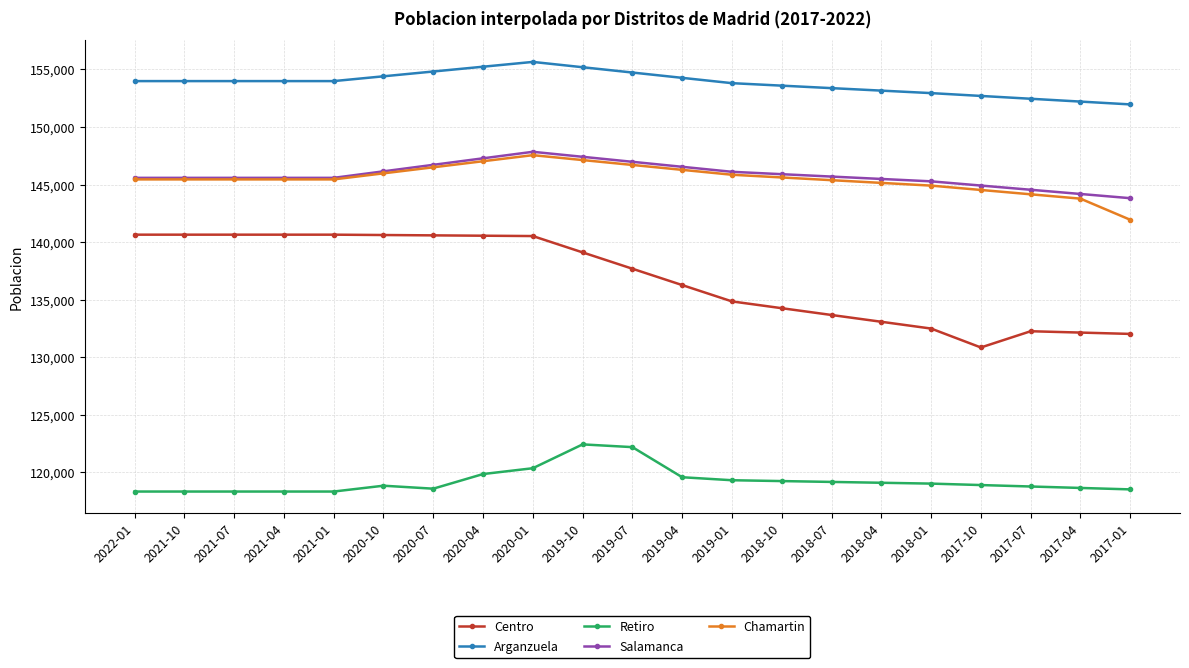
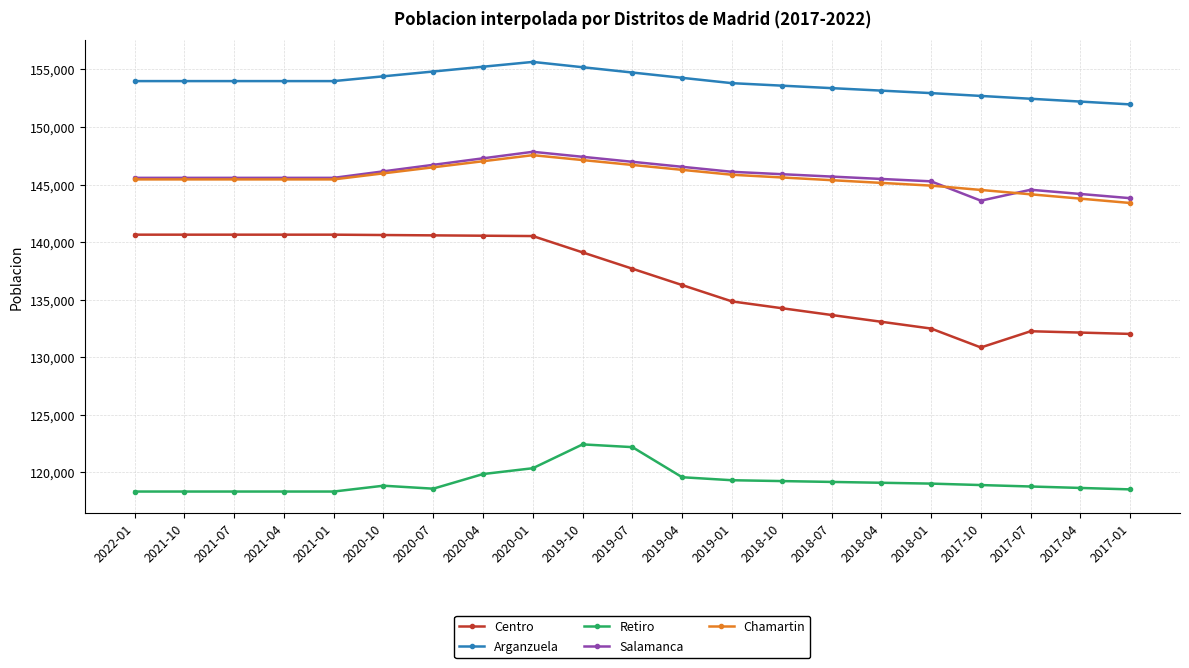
  {
    "Centro": {
      "2022-01": "140,600",
      "2021-10": "140,600",
      "2021-07": "140,600",
      "2021-04": "140,600",
      "2021-01": "140,600",
      "2020-10": "140,600",
      "2020-07": "140,600",
      "2020-04": "140,600",
      "2020-01": "140,500",
      "2019-10": "139,100",
      "2019-07": "137,700",
      "2019-04": "136,300",
      "2019-01": "134,800",
      "2018-10": "134,300",
      "2018-07": "133,700",
      "2018-04": "133,100",
      "2018-01": "132,500",
      "2017-10": "130,800",
      "2017-07": "132,300",
      "2017-04": "132,100",
      "2017-01": "132,000"
    },
    "Arganzuela": {
      "2022-01": "154,000",
      "2021-10": "154,000",
      "2021-07": "154,000",
      "2021-04": "154,000",
      "2021-01": "154,000",
      "2020-10": "154,400",
      "2020-07": "154,800",
      "2020-04": "155,200",
      "2020-01": "155,600",
      "2019-10": "155,200",
      "2019-07": "154,700",
      "2019-04": "154,300",
      "2019-01": "153,800",
      "2018-10": "153,600",
      "2018-07": "153,400",
      "2018-04": "153,200",
      "2018-01": "152,900",
      "2017-10": "152,700",
      "2017-07": "152,400",
      "2017-04": "152,200",
      "2017-01": "152,000"
    },
    "Retiro": {
      "2022-01": "118,300",
      "2021-10": "118,300",
      "2021-07": "118,300",
      "2021-04": "118,300",
      "2021-01": "118,300",
      "2020-10": "118,800",
      "2020-07": "118,600",
      "2020-04": "119,900",
      "2020-01": "120,400",
      "2019-10": "122,400",
      "2019-07": "122,200",
      "2019-04": "119,600",
      "2019-01": "119,300",
      "2018-10": "119,200",
      "2018-07": "119,200",
      "2018-04": "119,100",
      "2018-01": "119,000",
      "2017-10": "118,900",
      "2017-07": "118,800",
      "2017-04": "118,600",
      "2017-01": "118,500"
    },
    "Salamanca": {
      "2020-04": "147,300",
      "2020-01": "147,800",
      "2019-10": "147,400",
      "2019-07": "147,000",
      "2019-04": "146,500",
      "2019-01": "146,100",
      "2018-10": "145,900",
      "2018-07": "145,700",
      "2018-04": "145,500",
      "2018-01": "145,300",
-     "2017-10": "144,900",
+     "2017-10": "143,600",
      "2017-07": "144,500",
      "2017-04": "144,200",
      "2017-01": "143,800"
    },
    "Chamartin": {
      "2020-04": "147,000",
      "2020-01": "147,500",
      "2019-10": "147,100",
      "2019-07": "146,700",
      "2019-04": "146,300",
      "2019-01": "145,800",
      "2018-10": "145,600",
      "2018-07": "145,400",
      "2018-04": "145,100",
      "2018-01": "144,900",
      "2017-10": "144,500",
      "2017-07": "144,200",
      "2017-04": "143,800",
-     "2017-01": "141,900"
+     "2017-01": "143,400"
    }
  }
